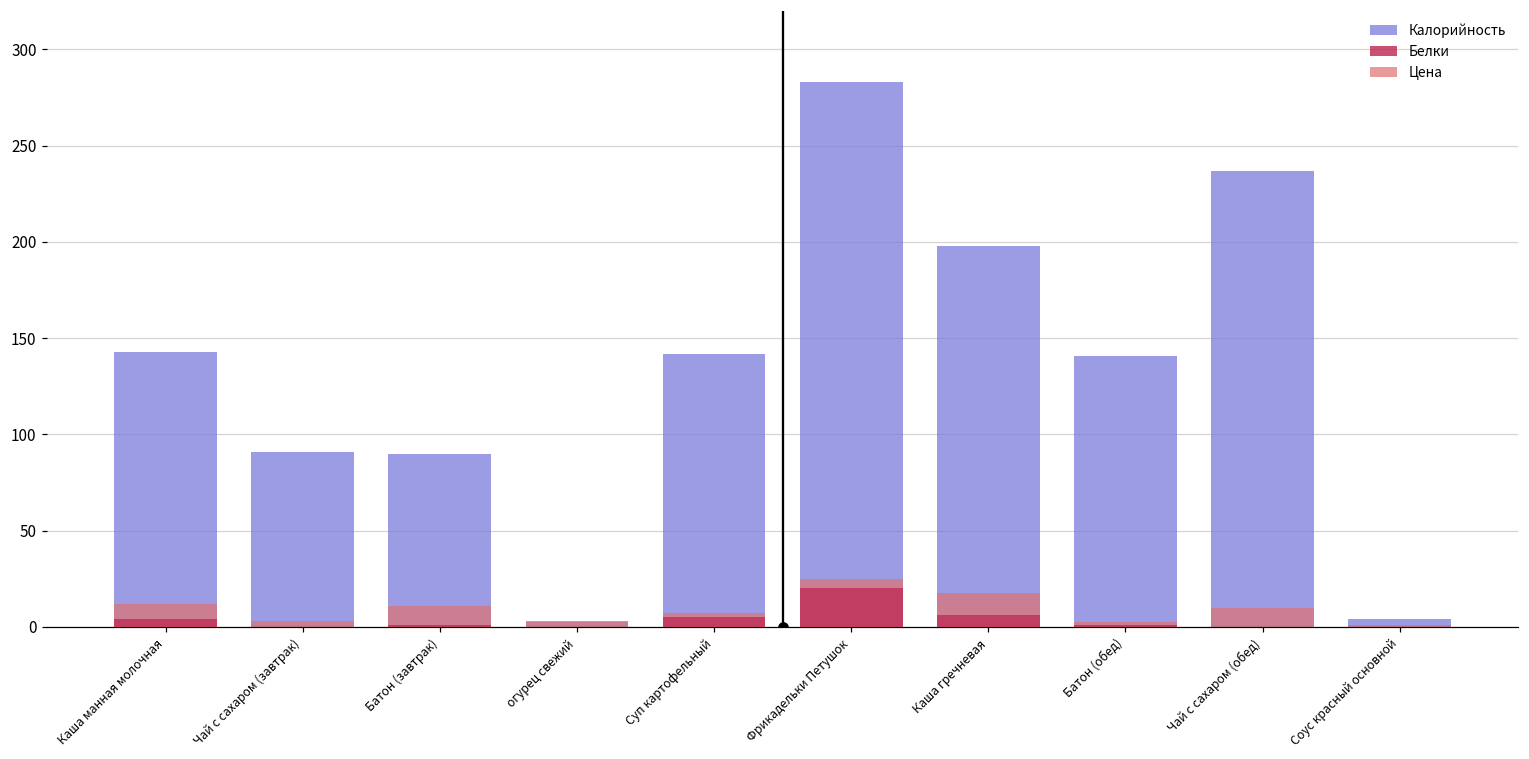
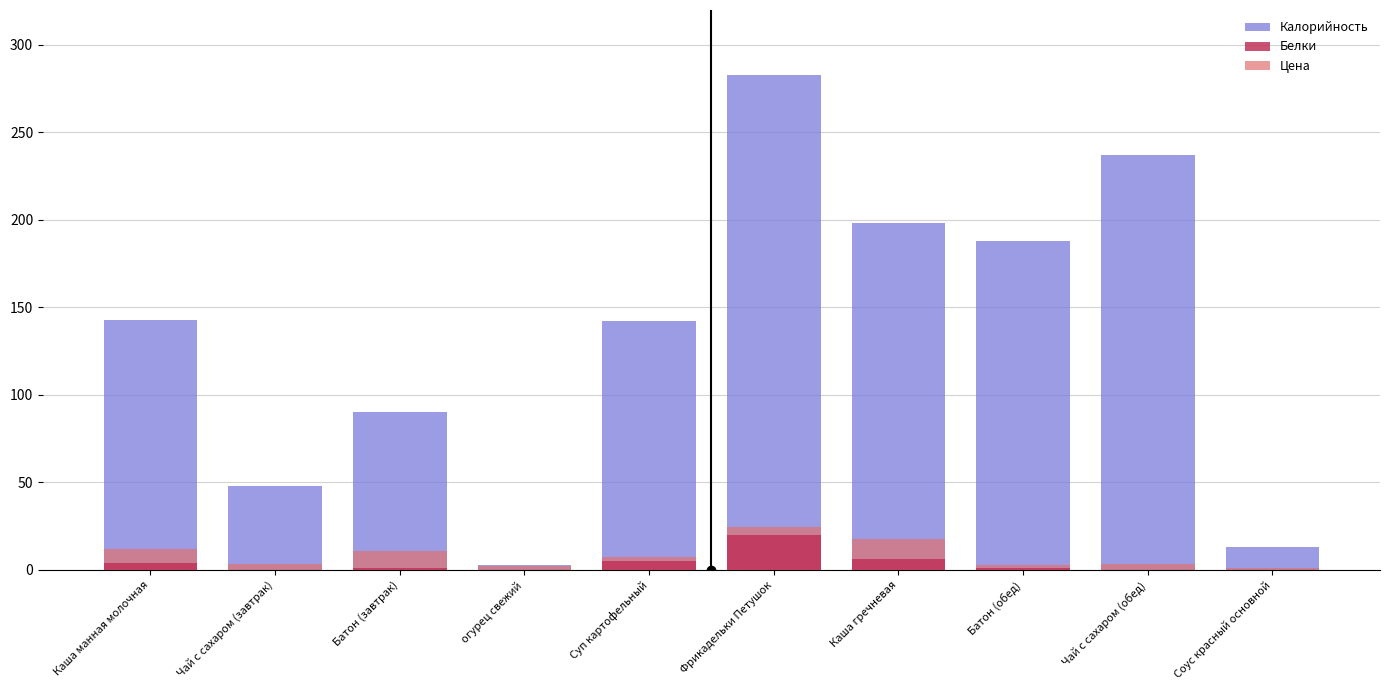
  {
    "Калорийность": {
      "Каша манная молочная": 143,
-     "Чай с сахаром (завтрак)": 91,
+     "Чай с сахаром (завтрак)": 48,
      "Батон (завтрак)": 90,
      "огурец свежий": 3,
      "Суп картофельный": 142,
      "Фрикадельки Петушок": 283,
      "Каша гречневая": 198,
-     "Батон (обед)": 141,
+     "Батон (обед)": 188,
      "Чай с сахаром (обед)": 237,
-     "Соус красный основной": 4
+     "Соус красный основной": 13
    },
    "Белки": {
      "Чай с сахаром (завтрак)": 0,
      "огурец свежий": 0,
      "Чай с сахаром (обед)": 0,
      "Соус красный основной": 0
    },
    "Цена": {
      "огурец свежий": 2,
-     "Чай с сахаром (обед)": 10
+     "Чай с сахаром (обед)": 4
    }
  }
